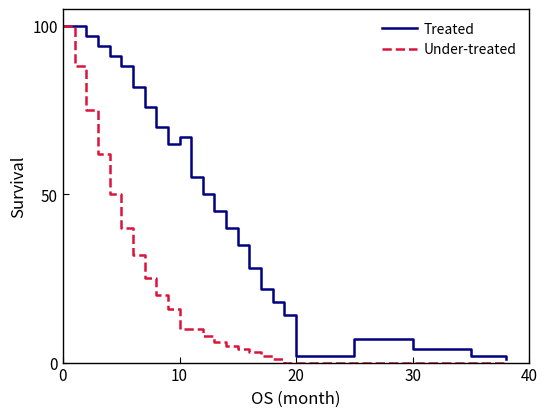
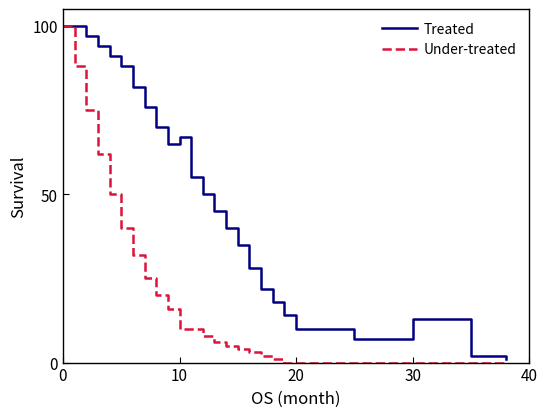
  {
    "Treated": {
      "10": 67,
-     "20": 2,
-     "30": 4
+     "20": 10,
+     "30": 13
    },
    "Under-treated": {
      "10": 10,
      "20": 0,
      "30": 0
    }
  }
